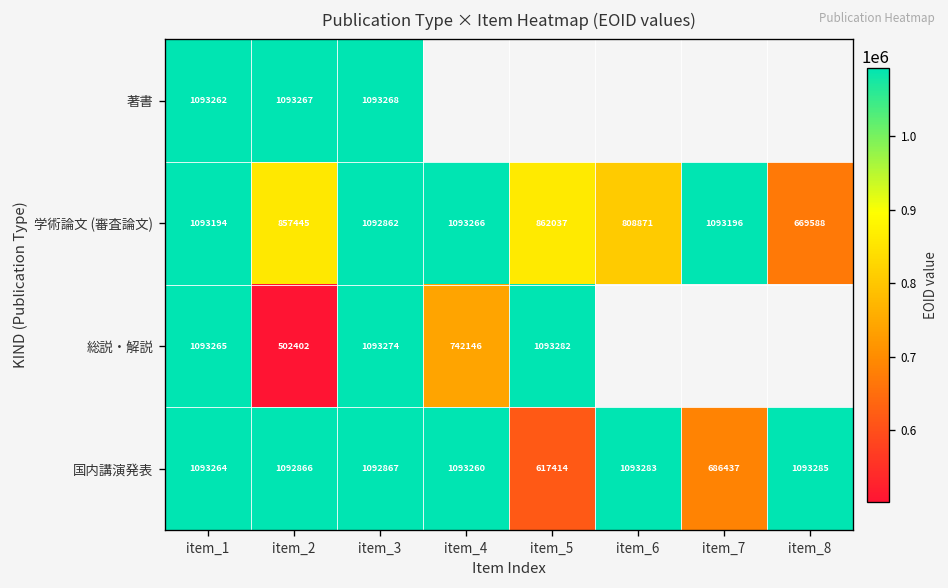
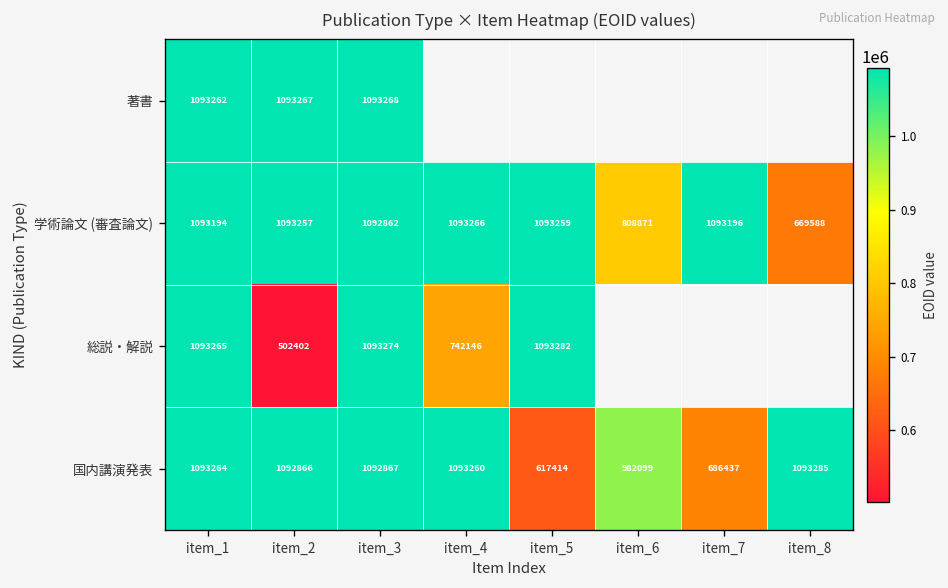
  {
    "著書": {
      "item_1": 1093262,
      "item_2": 1093267,
      "item_3": 1093268
    },
    "学術論文 (審査論文)": {
      "item_1": 1093194,
-     "item_2": 857445,
+     "item_2": 1093257,
      "item_3": 1092862,
      "item_4": 1093266,
-     "item_5": 862037,
+     "item_5": 1093259,
      "item_6": 808871,
      "item_7": 1093196,
      "item_8": 669588
    },
    "総説・解説": {
      "item_1": 1093265,
      "item_2": 502402,
      "item_3": 1093274,
      "item_4": 742146,
      "item_5": 1093282
    },
    "国内講演発表": {
      "item_1": 1093264,
      "item_2": 1092866,
      "item_3": 1092867,
      "item_4": 1093260,
      "item_5": 617414,
-     "item_6": 1093283,
+     "item_6": 982099,
      "item_7": 686437,
      "item_8": 1093285
    }
  }
